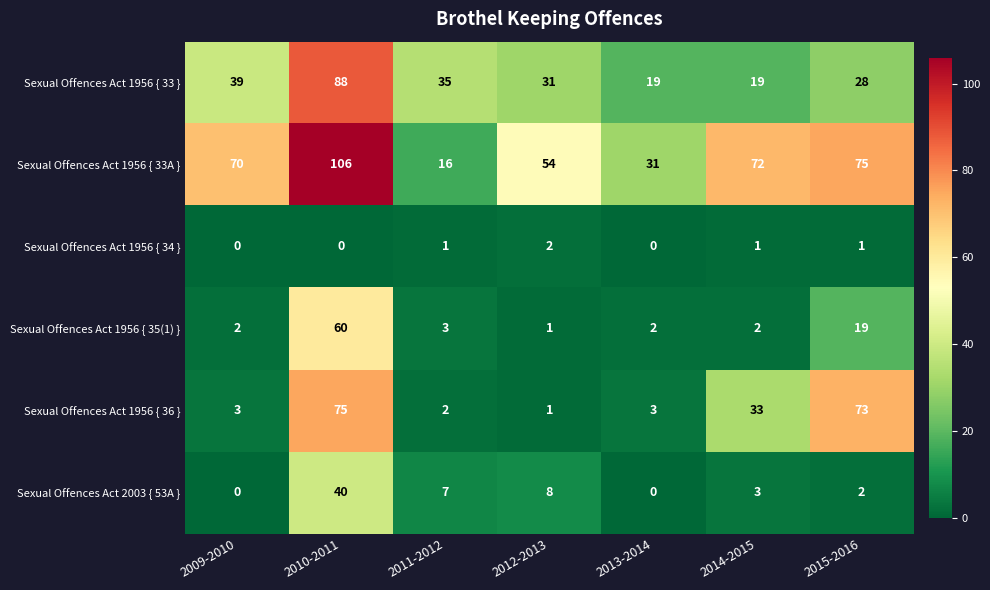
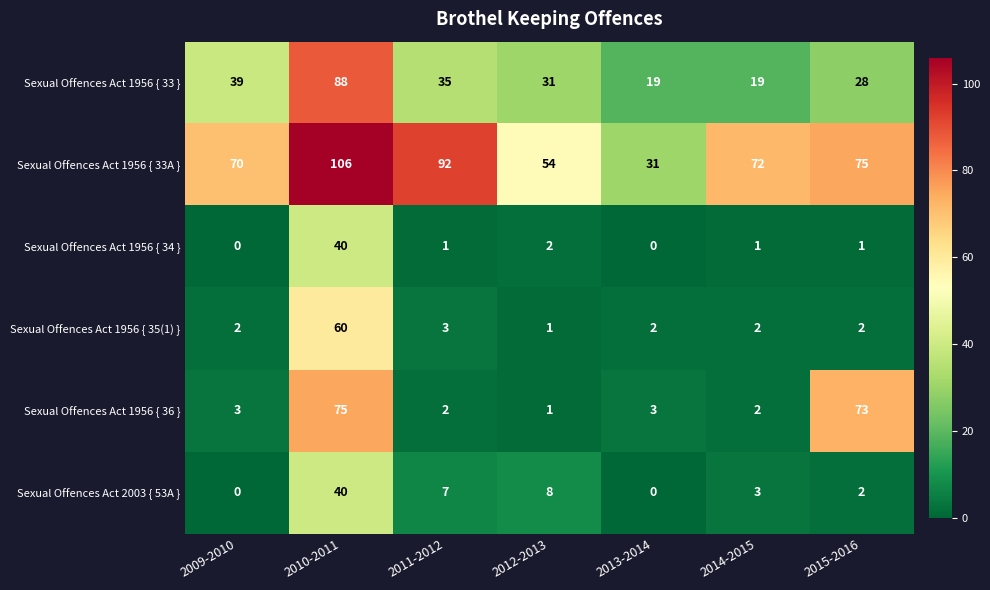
  {
    "Sexual Offences Act 1956 { 33 }": {
      "2009-2010": 39,
      "2010-2011": 88,
      "2011-2012": 35,
      "2012-2013": 31,
      "2013-2014": 19,
      "2014-2015": 19,
      "2015-2016": 28
    },
    "Sexual Offences Act 1956 { 33A }": {
      "2009-2010": 70,
      "2010-2011": 106,
-     "2011-2012": 16,
+     "2011-2012": 92,
      "2012-2013": 54,
      "2013-2014": 31,
      "2014-2015": 72,
      "2015-2016": 75
    },
    "Sexual Offences Act 1956 { 34 }": {
      "2009-2010": 0,
-     "2010-2011": 0,
+     "2010-2011": 40,
      "2011-2012": 1,
      "2012-2013": 2,
      "2013-2014": 0,
      "2014-2015": 1,
      "2015-2016": 1
    },
    "Sexual Offences Act 1956 { 35(1) }": {
      "2009-2010": 2,
      "2010-2011": 60,
      "2011-2012": 3,
      "2012-2013": 1,
      "2013-2014": 2,
      "2014-2015": 2,
-     "2015-2016": 19
+     "2015-2016": 2
    },
    "Sexual Offences Act 1956 { 36 }": {
      "2009-2010": 3,
      "2010-2011": 75,
      "2011-2012": 2,
      "2012-2013": 1,
      "2013-2014": 3,
-     "2014-2015": 33,
+     "2014-2015": 2,
      "2015-2016": 73
    },
    "Sexual Offences Act 2003 { 53A }": {
      "2009-2010": 0,
      "2010-2011": 40,
      "2011-2012": 7,
      "2012-2013": 8,
      "2013-2014": 0,
      "2014-2015": 3,
      "2015-2016": 2
    }
  }
